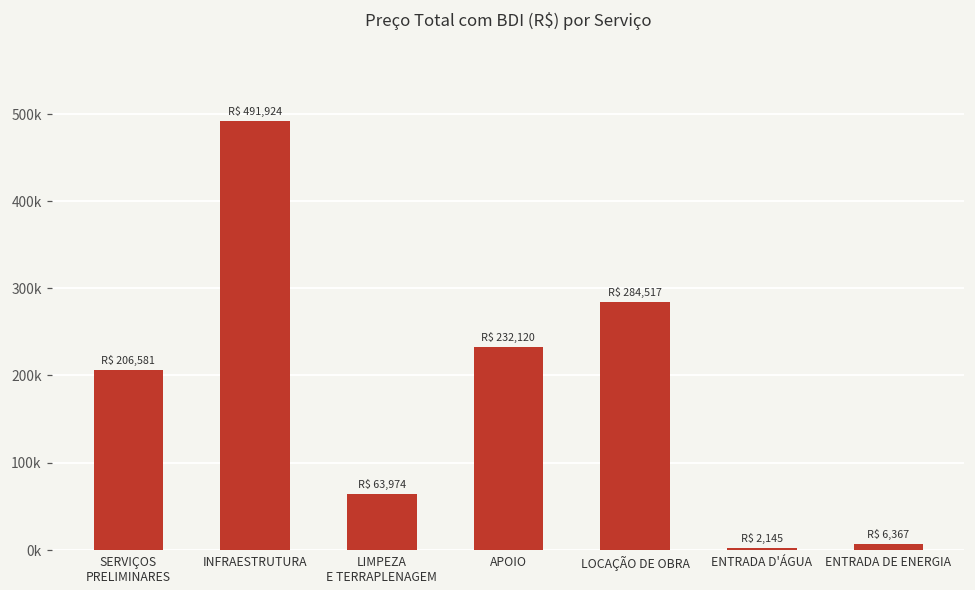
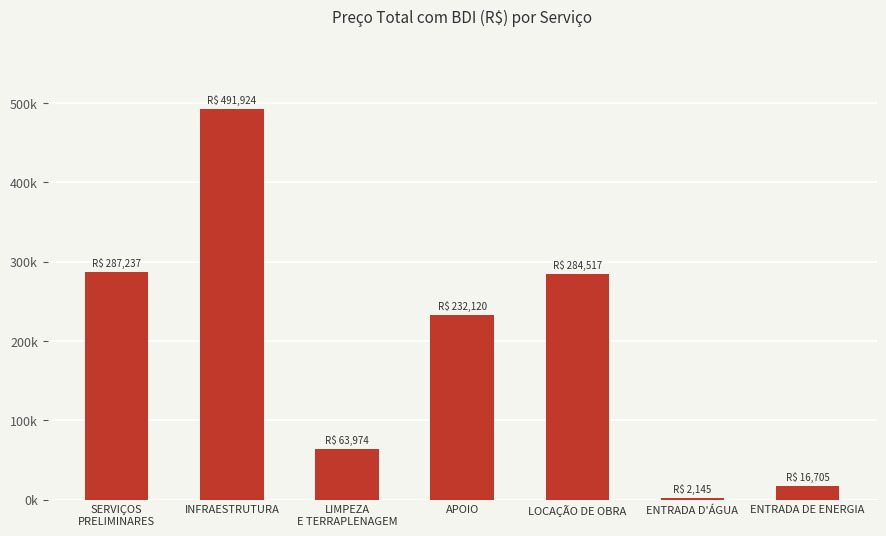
  {
-   "SERVIÇOS PRELIMINARES": "206,581",
+   "SERVIÇOS PRELIMINARES": "287,237",
    "INFRAESTRUTURA": "491,924",
    "LIMPEZA E TERRAPLENAGEM": "63,974",
    "APOIO": "232,120",
    "LOCAÇÃO DE OBRA": "284,517",
    "ENTRADA D'ÁGUA": "2,145",
-   "ENTRADA DE ENERGIA": "6,367"
+   "ENTRADA DE ENERGIA": "16,705"
  }
